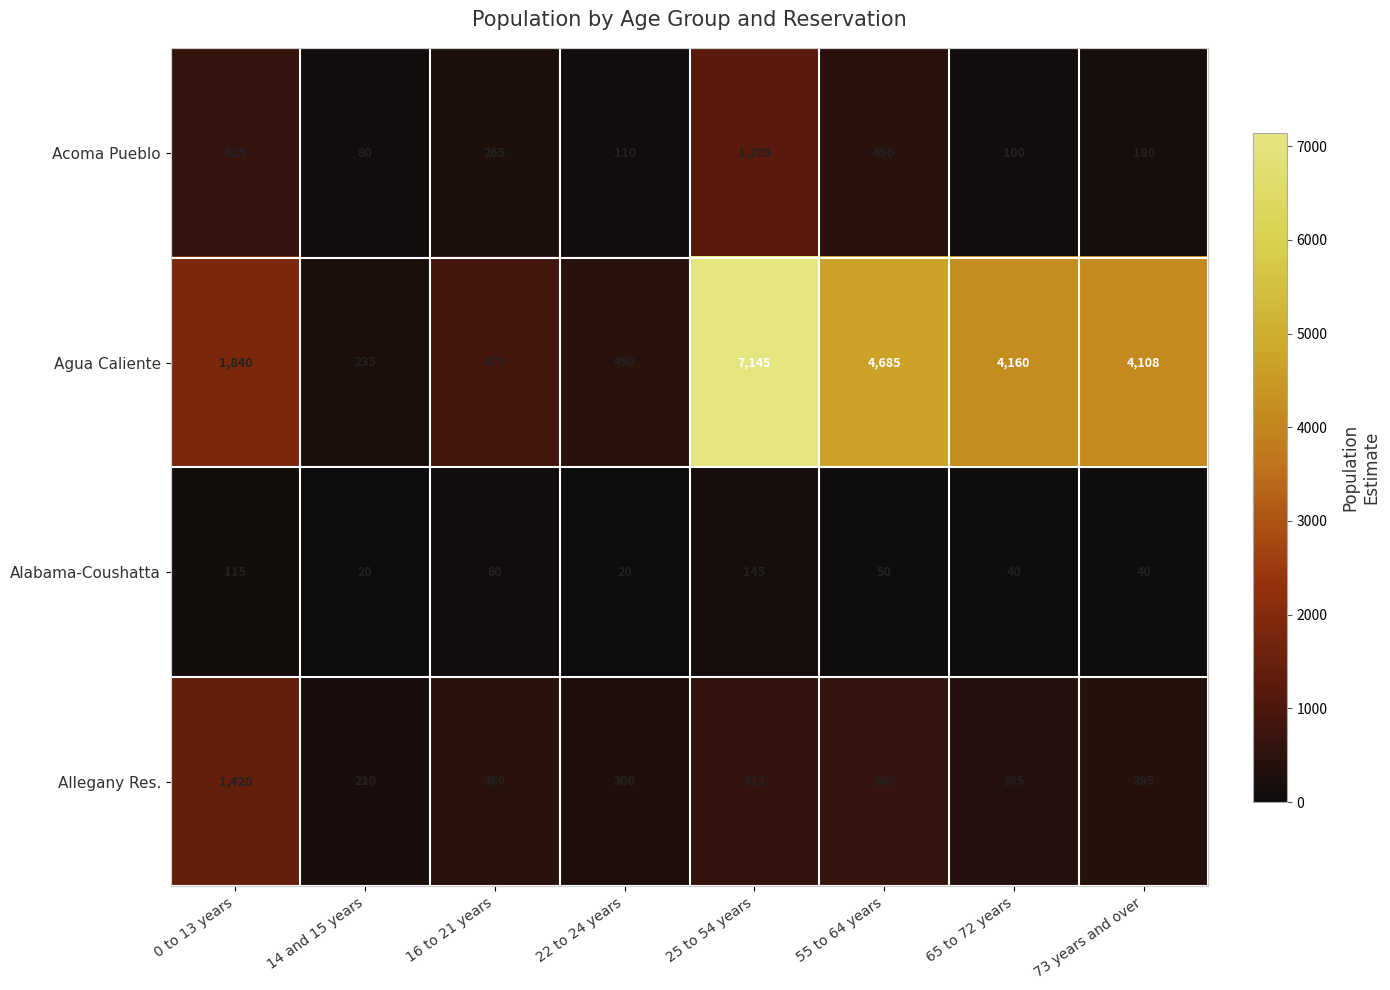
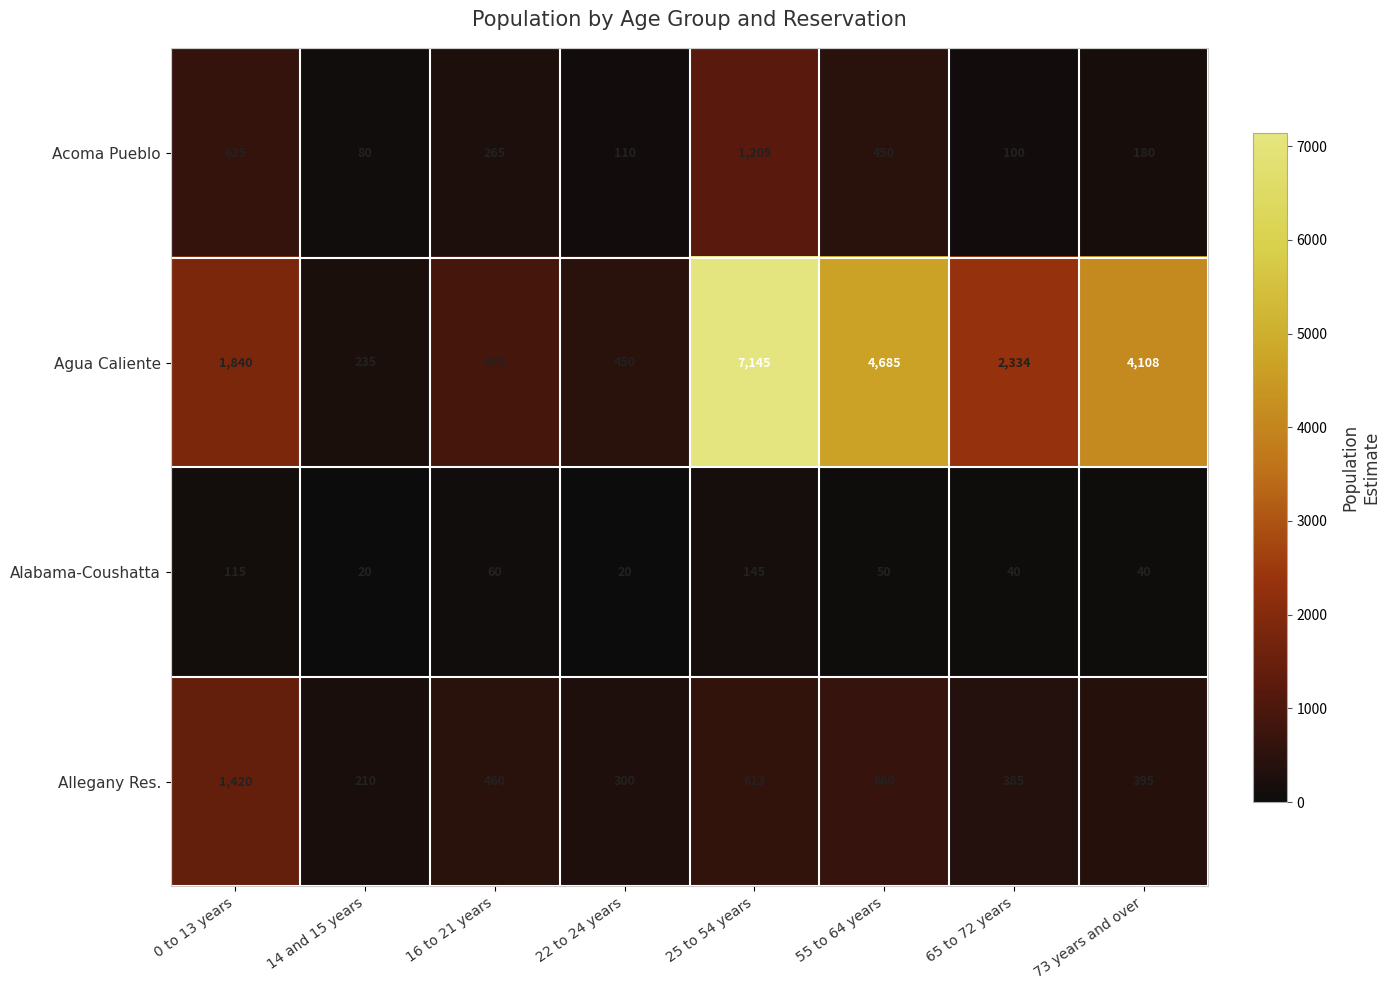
  {
    "Acoma Pueblo": {
      "25 to 54 years": "1,205"
    },
    "Agua Caliente": {
      "0 to 13 years": "1,840",
      "25 to 54 years": "7,145",
      "55 to 64 years": "4,685",
-     "65 to 72 years": "4,160",
+     "65 to 72 years": "2,334",
      "73 years and over": "4,108"
    },
    "Allegany Res.": {
      "0 to 13 years": "1,420"
    }
  }
